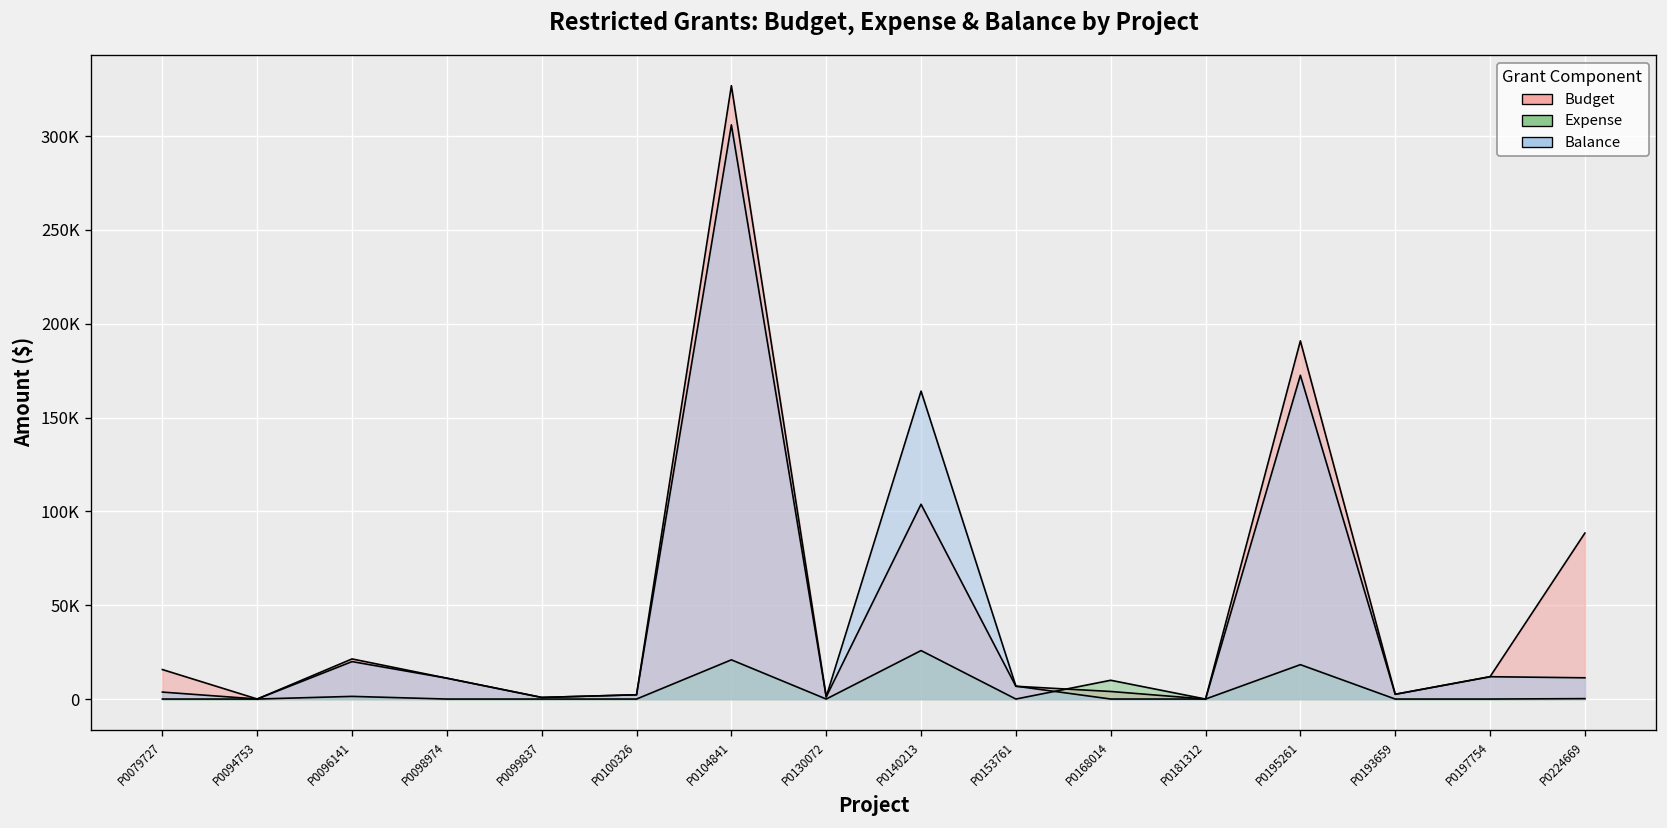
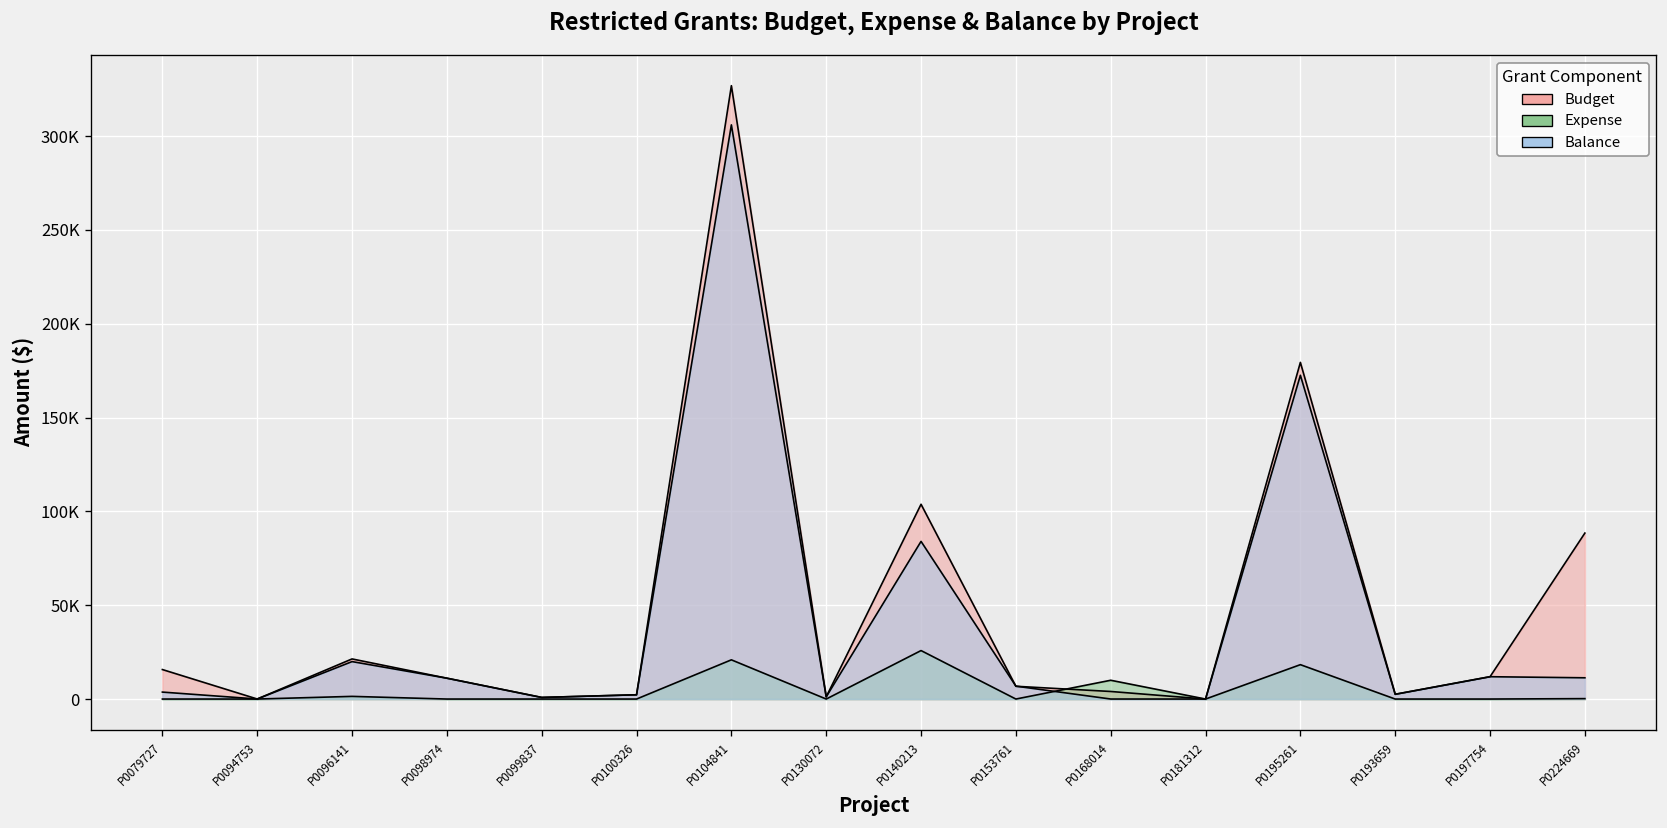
  {
    "Budget": {
      "P0079727": 16000,
      "P0104841": 327000,
      "P0140213": 104000,
      "P0168014": 4000,
-     "P0195261": 191000,
+     "P0195261": 179000,
      "P0224669": 88000
    },
    "Expense": {
      "P0079727": 0,
      "P0096141": 1000,
      "P0098974": 0,
      "P0100326": 0,
      "P0104841": 21000,
      "P0140213": 26000,
      "P0153761": 0,
      "P0168014": 10000,
      "P0195261": 18000,
      "P0193659": 0,
      "P0197754": 0,
      "P0224669": 0
    },
    "Balance": {
      "P0079727": 4000,
      "P0104841": 306000,
-     "P0140213": 164000,
+     "P0140213": 84000,
      "P0168014": 0,
      "P0195261": 173000,
      "P0224669": 11000
    }
  }
